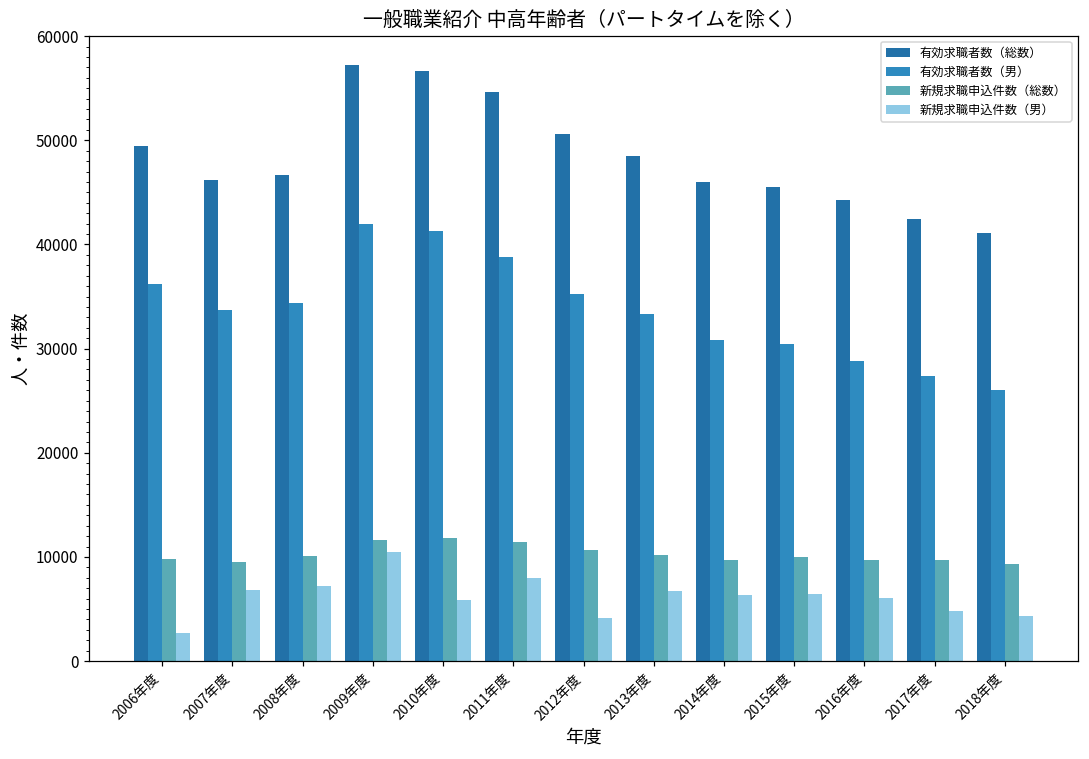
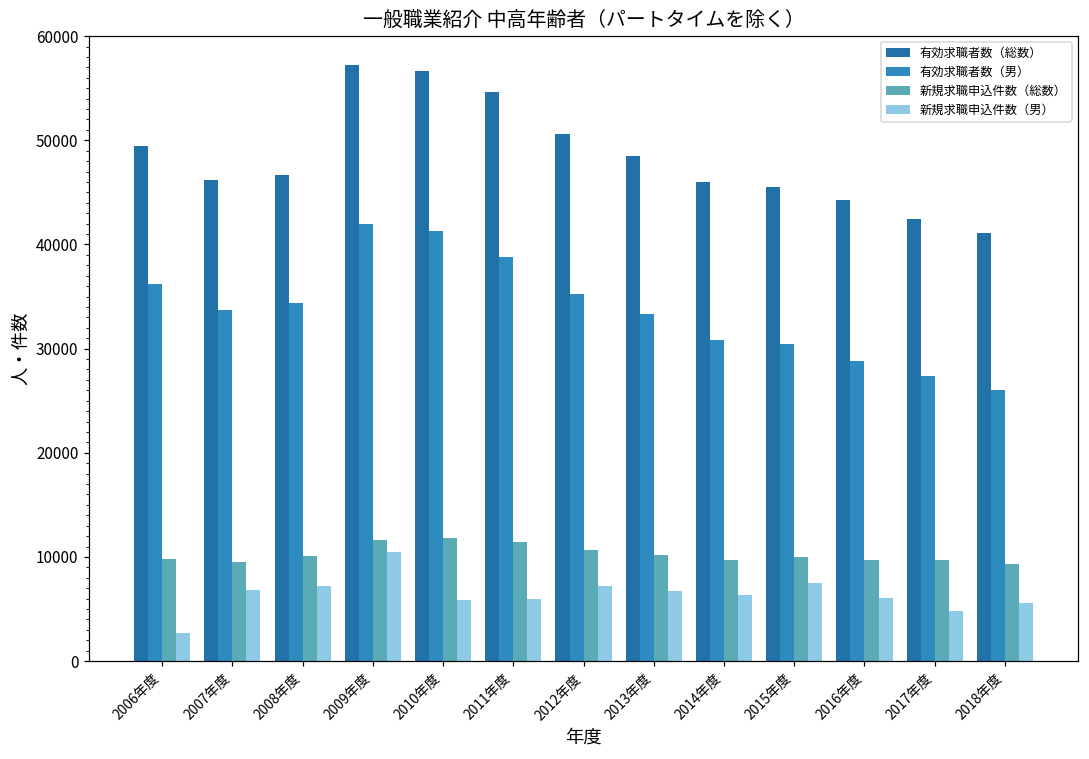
  {
    "新規求職申込件数（男）": {
      "2006年度": 3000,
      "2007年度": 7000,
      "2008年度": 7000,
      "2009年度": 10000,
      "2010年度": 6000,
-     "2011年度": 8000,
-     "2012年度": 4000,
+     "2011年度": 6000,
+     "2012年度": 7000,
      "2013年度": 7000,
      "2014年度": 6000,
-     "2015年度": 6000,
+     "2015年度": 7000,
      "2016年度": 6000,
      "2017年度": 5000,
-     "2018年度": 4000
+     "2018年度": 6000
    }
  }
